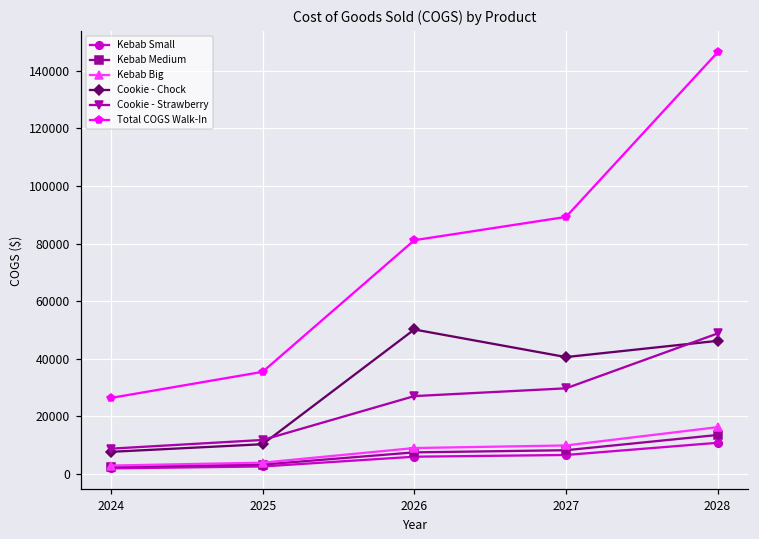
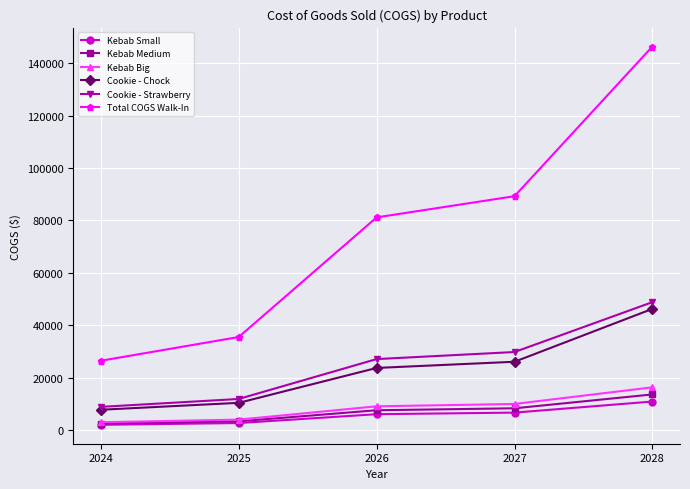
  {
    "Cookie - Chock": {
      "2024": 8000,
      "2025": 10000,
-     "2026": 50000,
-     "2027": 41000,
+     "2026": 24000,
+     "2027": 26000,
      "2028": 46000
    }
  }
